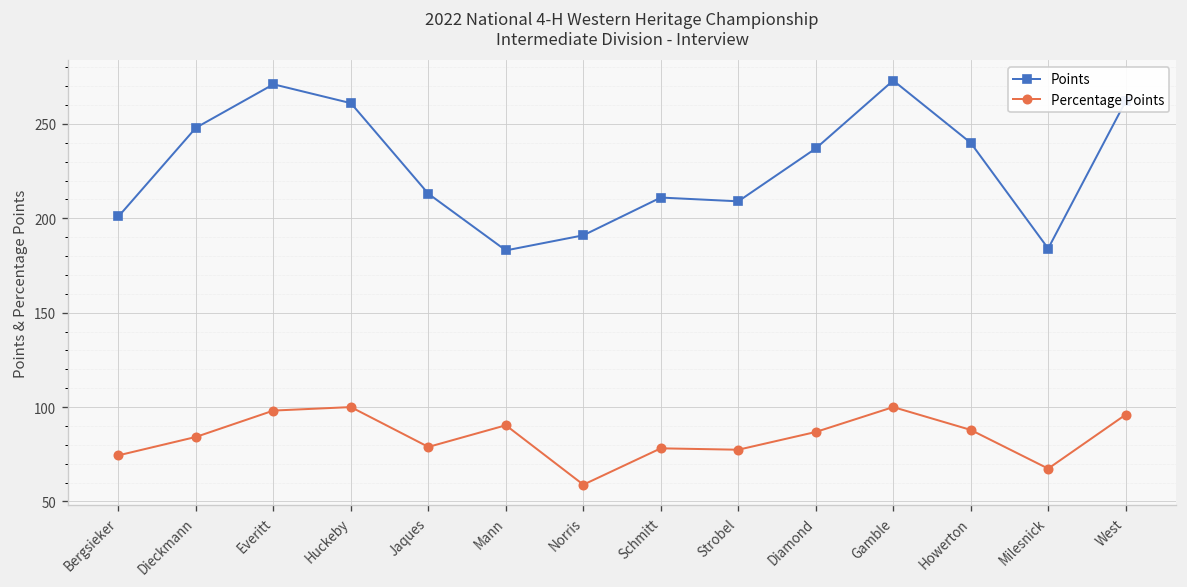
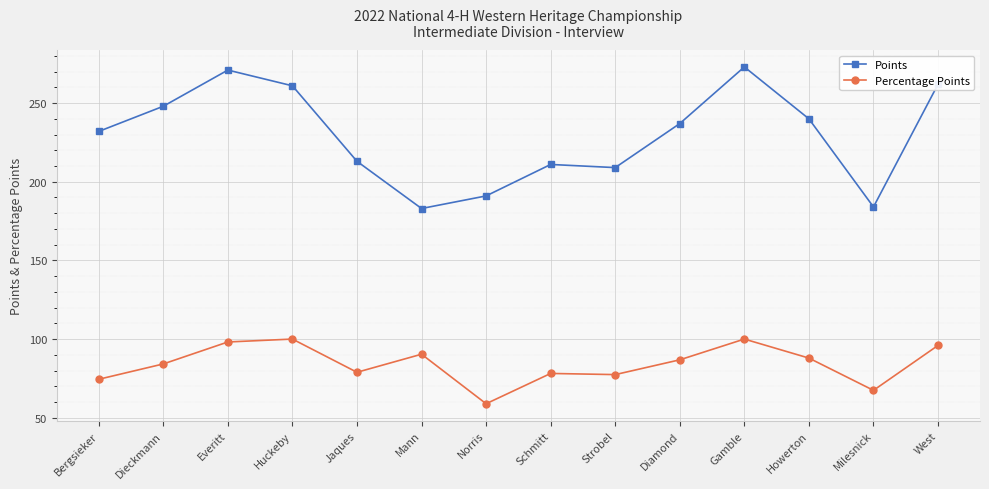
  {
    "Points": {
-     "Bergsieker": 201,
+     "Bergsieker": 232,
      "Dieckmann": 248,
      "Everitt": 271,
      "Huckeby": 261,
      "Jaques": 213,
      "Mann": 183,
      "Norris": 191,
      "Schmitt": 211,
      "Strobel": 209,
      "Diamond": 237,
      "Gamble": 273,
      "Howerton": 240,
      "Milesnick": 184
    },
    "Percentage Points": {
      "Bergsieker": 74,
      "Dieckmann": 84,
      "Everitt": 98,
      "Huckeby": 100,
      "Jaques": 79,
      "Mann": 90,
      "Norris": 59,
      "Schmitt": 78,
      "Strobel": 77,
      "Diamond": 87,
      "Gamble": 100,
      "Howerton": 88,
      "Milesnick": 67,
      "West": 96
    }
  }
